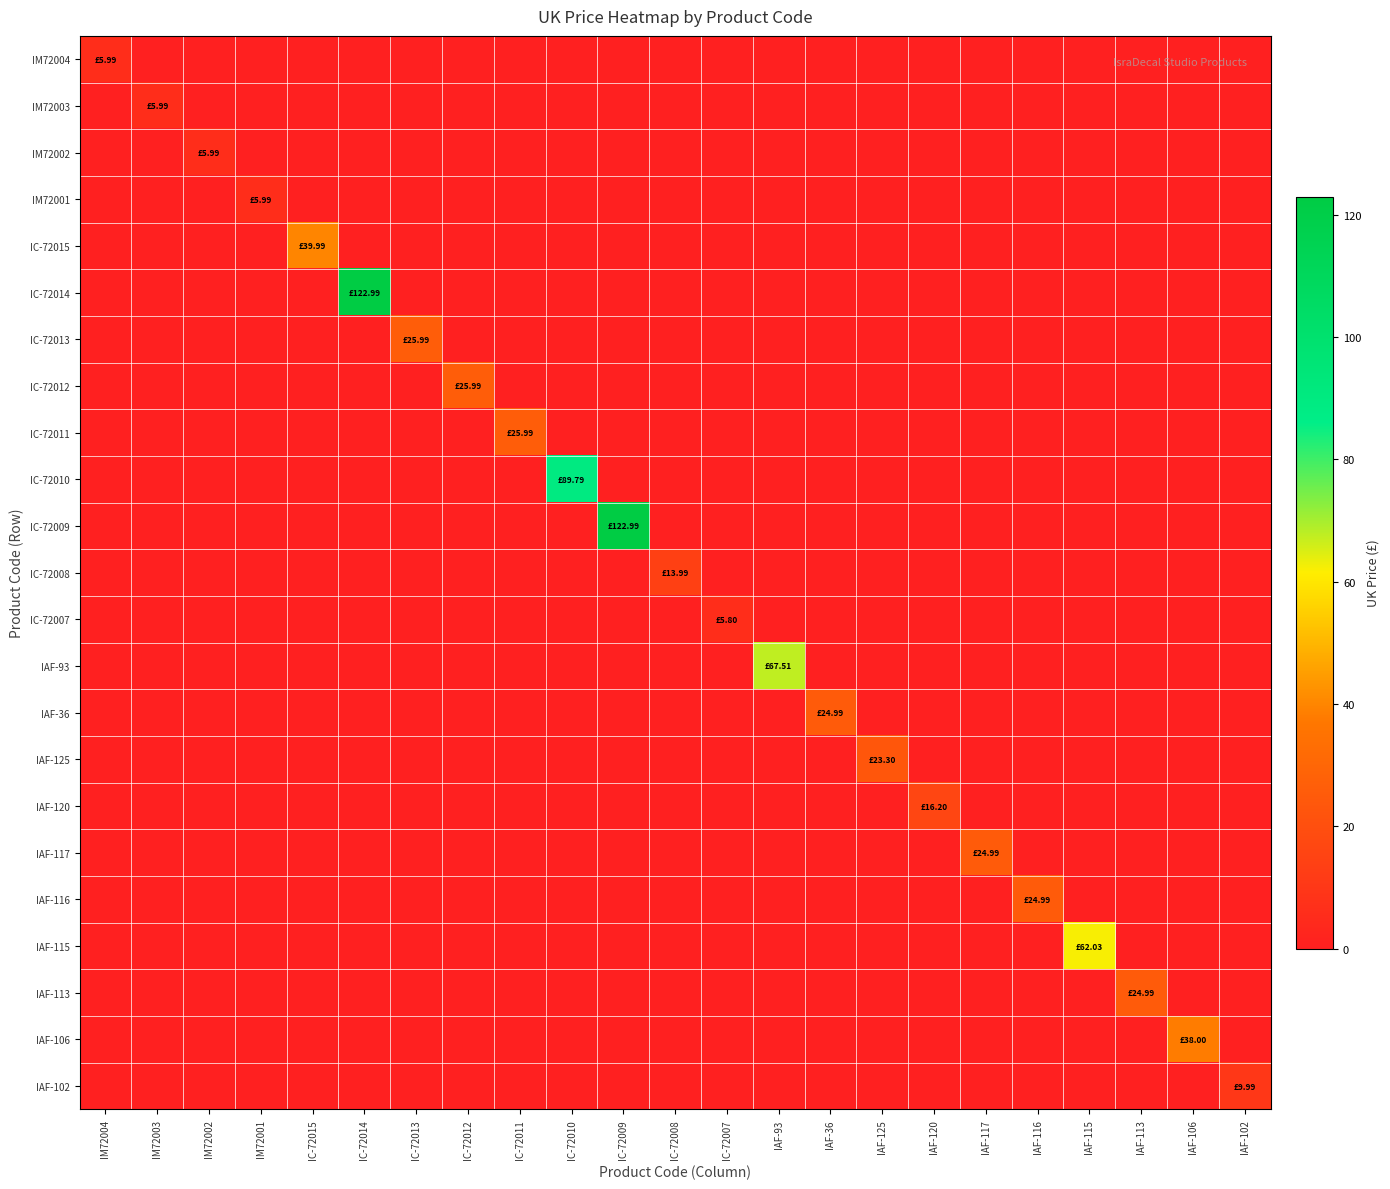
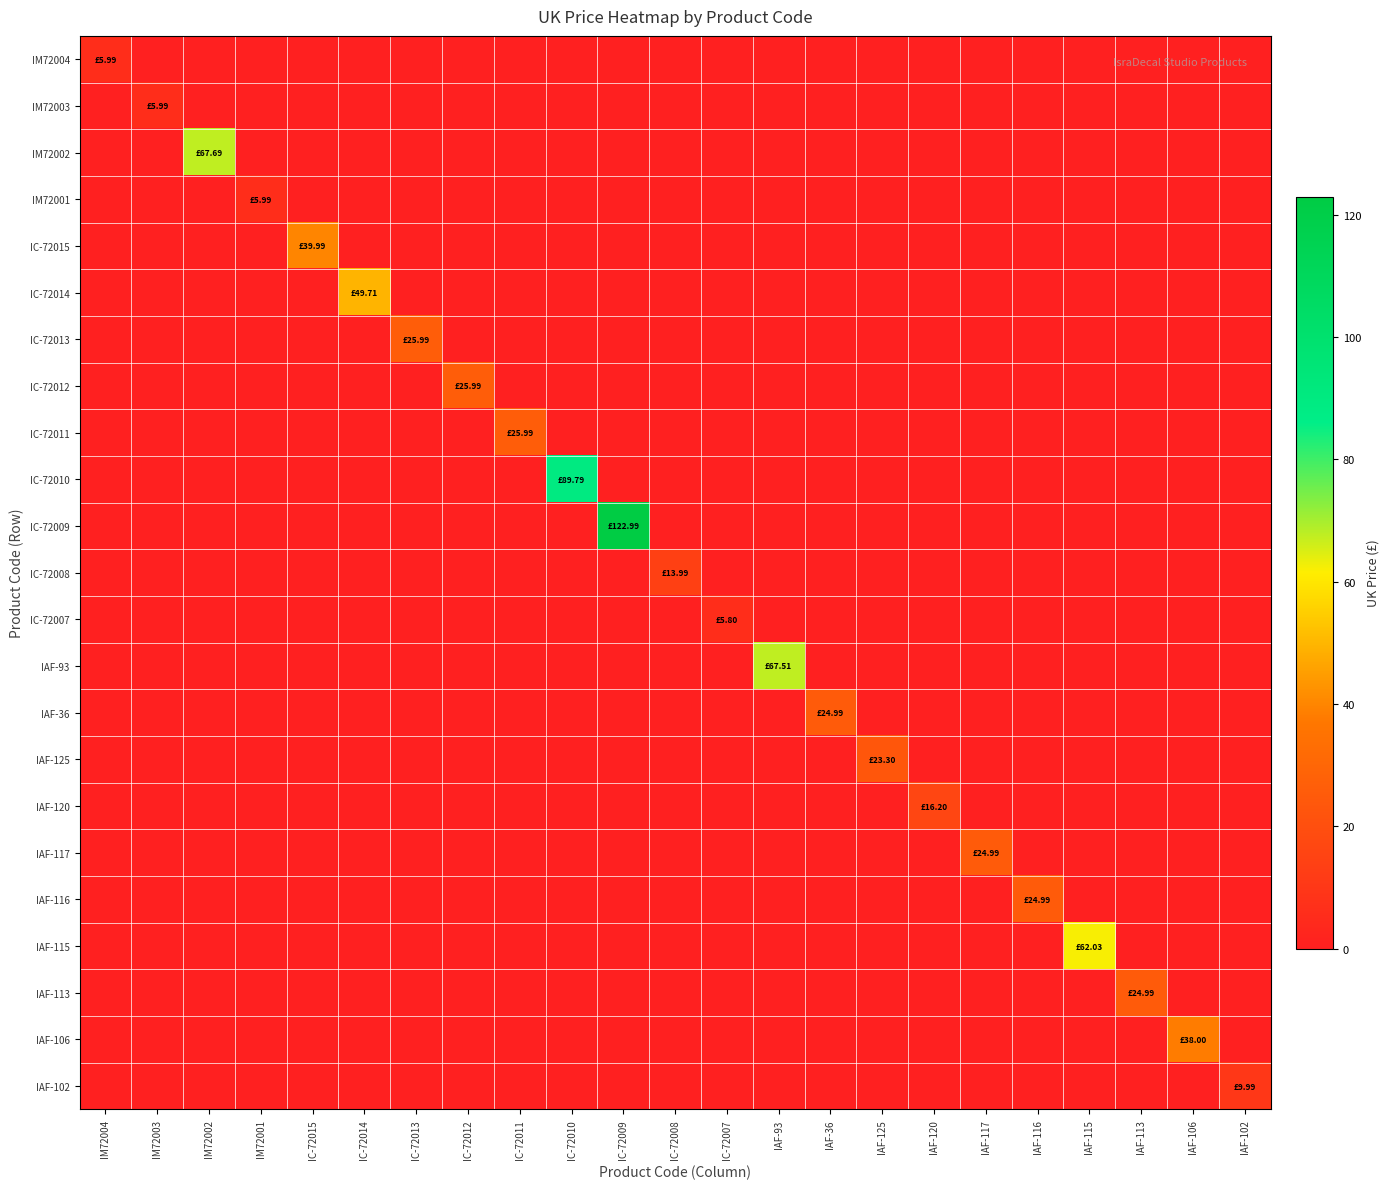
  {
    "IM72004": {
      "IM72004": "£5.99"
    },
    "IM72003": {
      "IM72003": "£5.99"
    },
    "IM72002": {
-     "IM72002": "£5.99"
+     "IM72002": "£67.69"
    },
    "IM72001": {
      "IM72001": "£5.99"
    },
    "IC-72015": {
      "IC-72015": "£39.99"
    },
    "IC-72014": {
-     "IC-72014": "£122.99"
+     "IC-72014": "£49.71"
    },
    "IC-72013": {
      "IC-72013": "£25.99"
    },
    "IC-72012": {
      "IC-72012": "£25.99"
    },
    "IC-72011": {
      "IC-72011": "£25.99"
    },
    "IC-72010": {
      "IC-72010": "£89.79"
    },
    "IC-72009": {
      "IC-72009": "£122.99"
    },
    "IC-72008": {
      "IC-72008": "£13.99"
    },
    "IC-72007": {
      "IC-72007": "£5.80"
    },
    "IAF-93": {
      "IAF-93": "£67.51"
    },
    "IAF-36": {
      "IAF-36": "£24.99"
    },
    "IAF-125": {
      "IAF-125": "£23.30"
    },
    "IAF-120": {
      "IAF-120": "£16.20"
    },
    "IAF-117": {
      "IAF-117": "£24.99"
    },
    "IAF-116": {
      "IAF-116": "£24.99"
    },
    "IAF-115": {
      "IAF-115": "£62.03"
    },
    "IAF-113": {
      "IAF-113": "£24.99"
    },
    "IAF-106": {
      "IAF-106": "£38.00"
    },
    "IAF-102": {
      "IAF-102": "£9.99"
    }
  }
